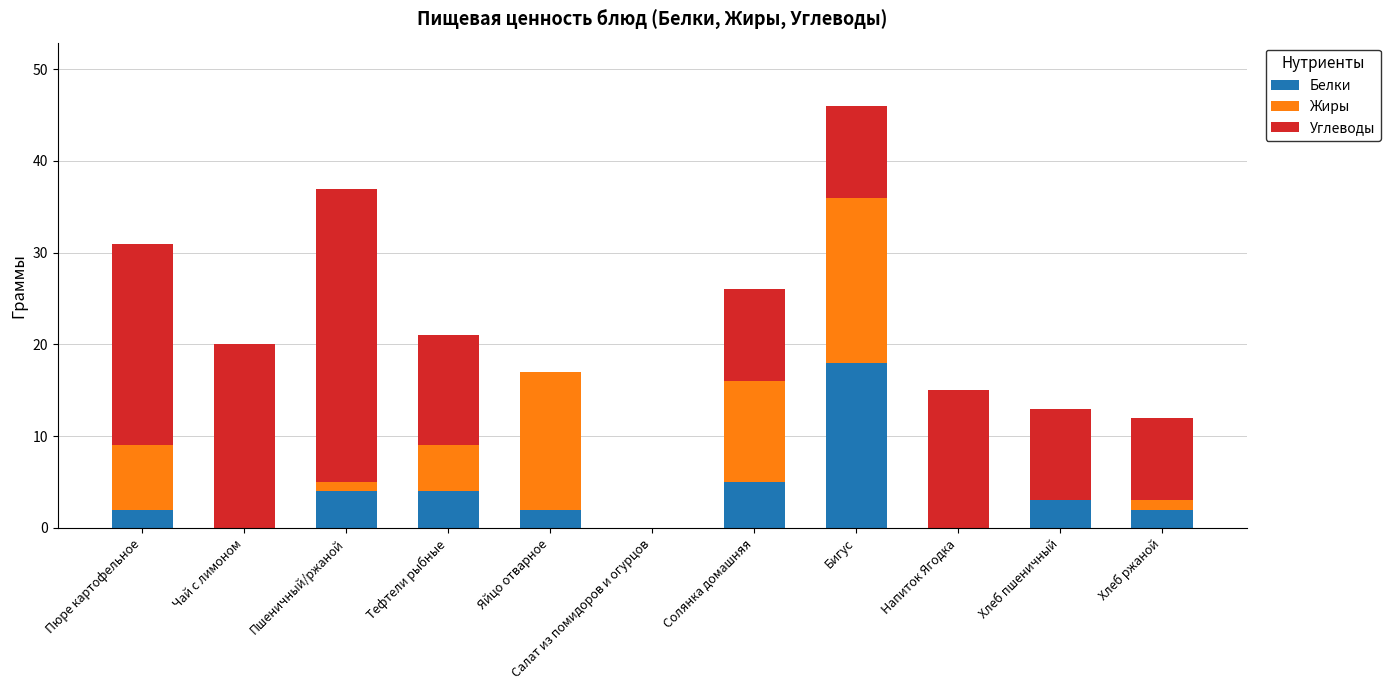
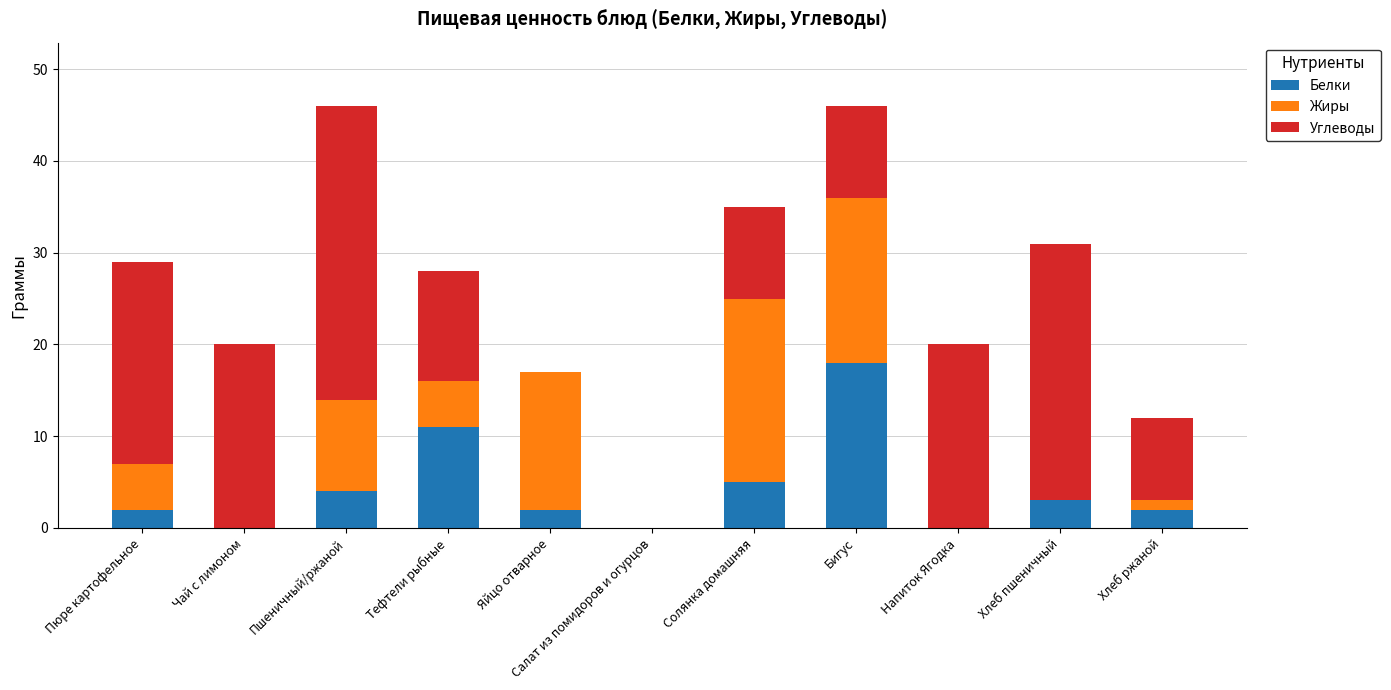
  {
    "Белки": {
      "Пюре картофельное": 2,
      "Чай с лимоном": 0,
      "Пшеничный/ржаной": 4,
-     "Тефтели рыбные": 4,
+     "Тефтели рыбные": 11,
      "Яйцо отварное": 2,
      "Салат из помидоров и огурцов": 0,
      "Солянка домашняя": 5,
      "Бигус": 18,
      "Напиток Ягодка": 0,
      "Хлеб пшеничный": 3,
      "Хлеб ржаной": 2
    },
    "Жиры": {
-     "Пюре картофельное": 7,
+     "Пюре картофельное": 5,
      "Чай с лимоном": 0,
-     "Пшеничный/ржаной": 1,
+     "Пшеничный/ржаной": 10,
      "Тефтели рыбные": 5,
      "Яйцо отварное": 15,
      "Салат из помидоров и огурцов": 0,
-     "Солянка домашняя": 11,
+     "Солянка домашняя": 20,
      "Бигус": 18,
      "Напиток Ягодка": 0,
      "Хлеб пшеничный": 0,
      "Хлеб ржаной": 1
    },
    "Углеводы": {
      "Пюре картофельное": 22,
      "Чай с лимоном": 20,
      "Пшеничный/ржаной": 32,
      "Тефтели рыбные": 12,
      "Яйцо отварное": 0,
      "Салат из помидоров и огурцов": 0,
      "Солянка домашняя": 10,
      "Бигус": 10,
-     "Напиток Ягодка": 15,
-     "Хлеб пшеничный": 10,
+     "Напиток Ягодка": 20,
+     "Хлеб пшеничный": 28,
      "Хлеб ржаной": 9
    }
  }
